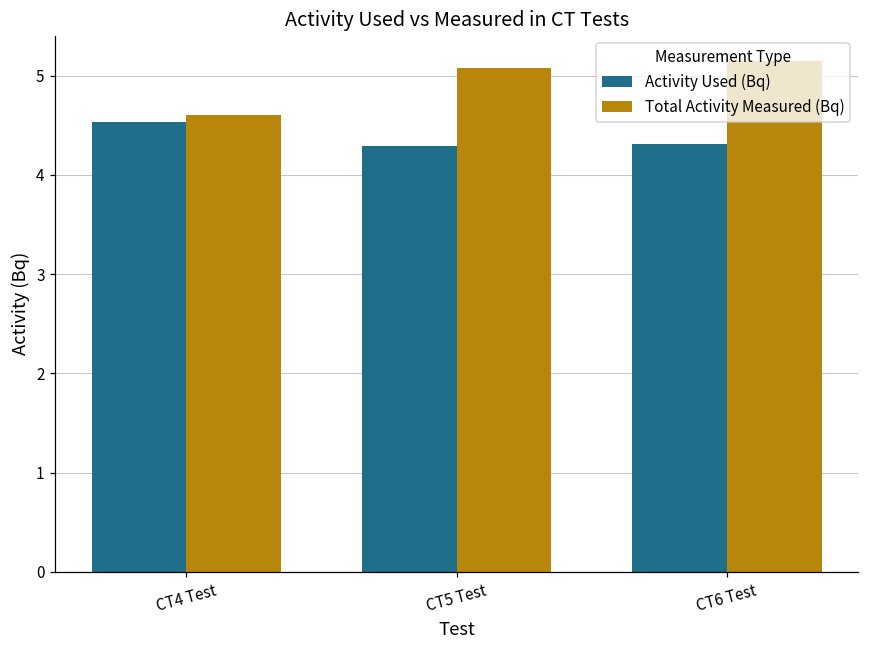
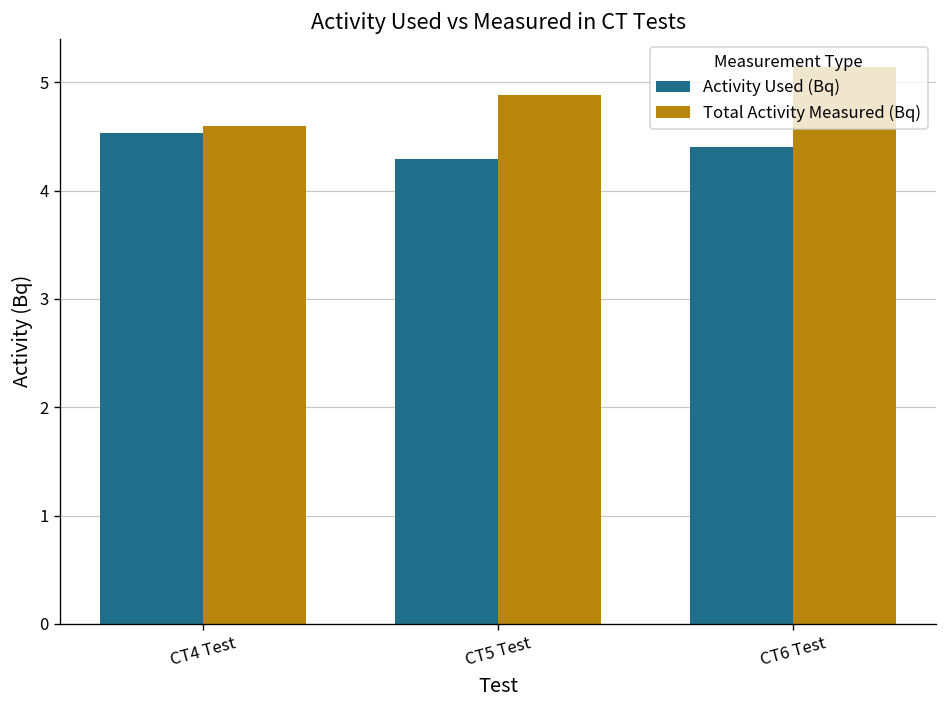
  {
    "Activity Used (Bq)": {
      "CT4 Test": 4.5,
      "CT5 Test": 4.3,
-     "CT6 Test": 4.3
+     "CT6 Test": 4.4
    },
    "Total Activity Measured (Bq)": {
      "CT4 Test": 4.6,
-     "CT5 Test": 5.1
+     "CT5 Test": 4.9
    }
  }
